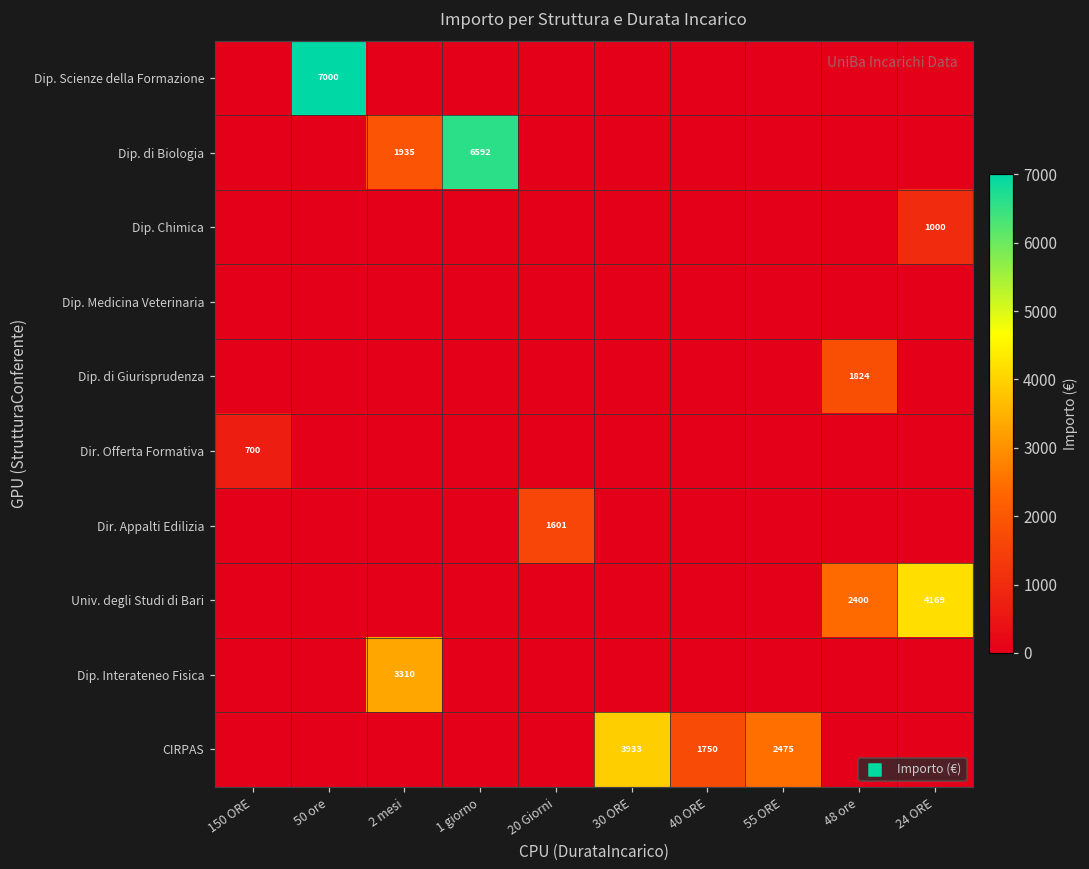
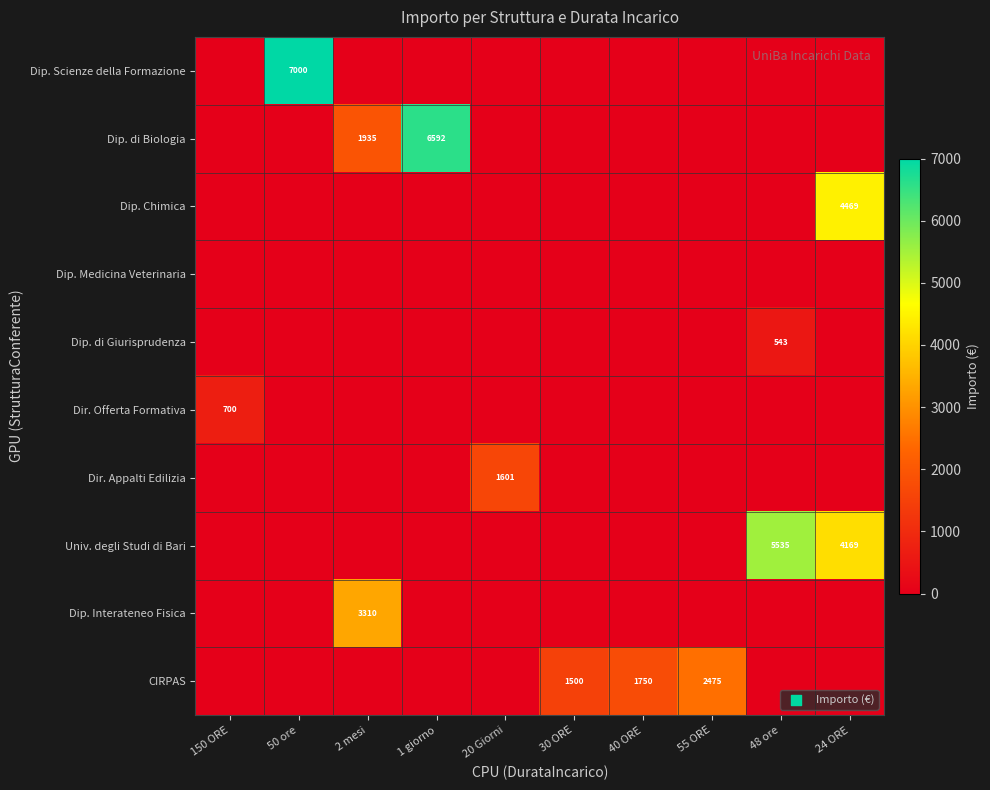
  {
    "Dip. Scienze della Formazione": {
      "50 ore": 7000
    },
    "Dip. di Biologia": {
      "2 mesi": 1935,
      "1 giorno": 6592
    },
    "Dip. Chimica": {
-     "24 ORE": 1000
+     "24 ORE": 4469
    },
    "Dip. di Giurisprudenza": {
-     "48 ore": 1824
+     "48 ore": 543
    },
    "Dir. Offerta Formativa": {
      "150 ORE": 700
    },
    "Dir. Appalti Edilizia": {
      "20 Giorni": 1601
    },
    "Univ. degli Studi di Bari": {
-     "48 ore": 2400,
+     "48 ore": 5535,
      "24 ORE": 4169
    },
    "Dip. Interateneo Fisica": {
      "2 mesi": 3310
    },
    "CIRPAS": {
-     "30 ORE": 3933,
+     "30 ORE": 1500,
      "40 ORE": 1750,
      "55 ORE": 2475
    }
  }
